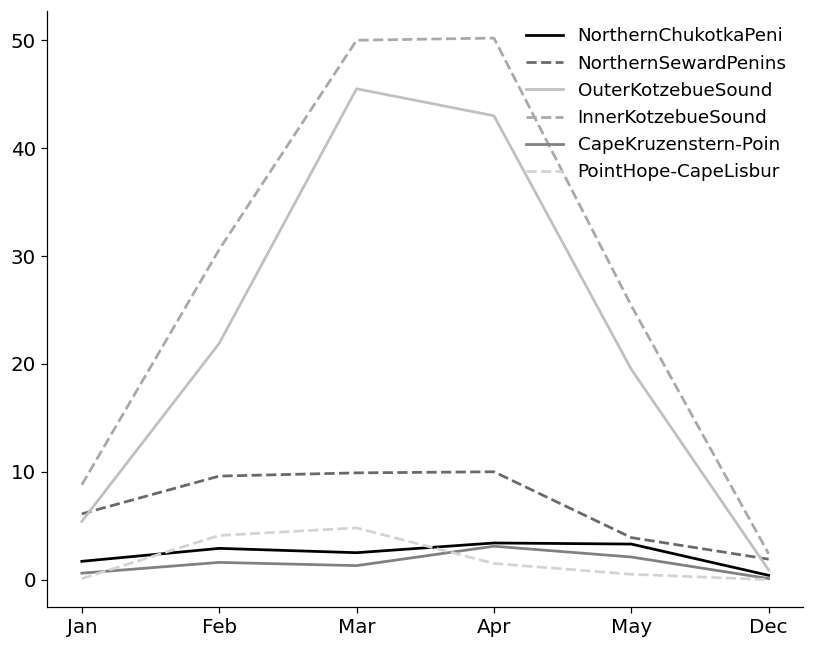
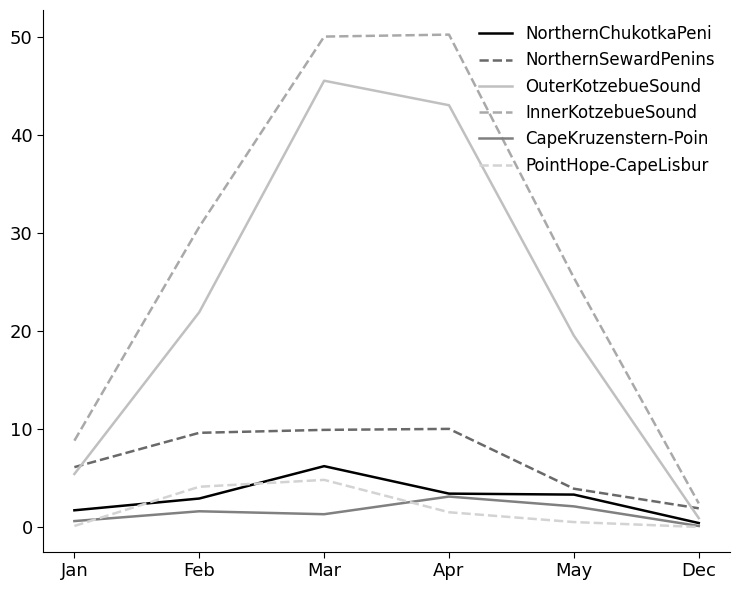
  {
    "NorthernChukotkaPeni": {
      "Jan": 2,
      "Feb": 3,
-     "Mar": 3,
+     "Mar": 6,
      "Apr": 3,
      "May": 3,
      "Dec": 0
    }
  }
